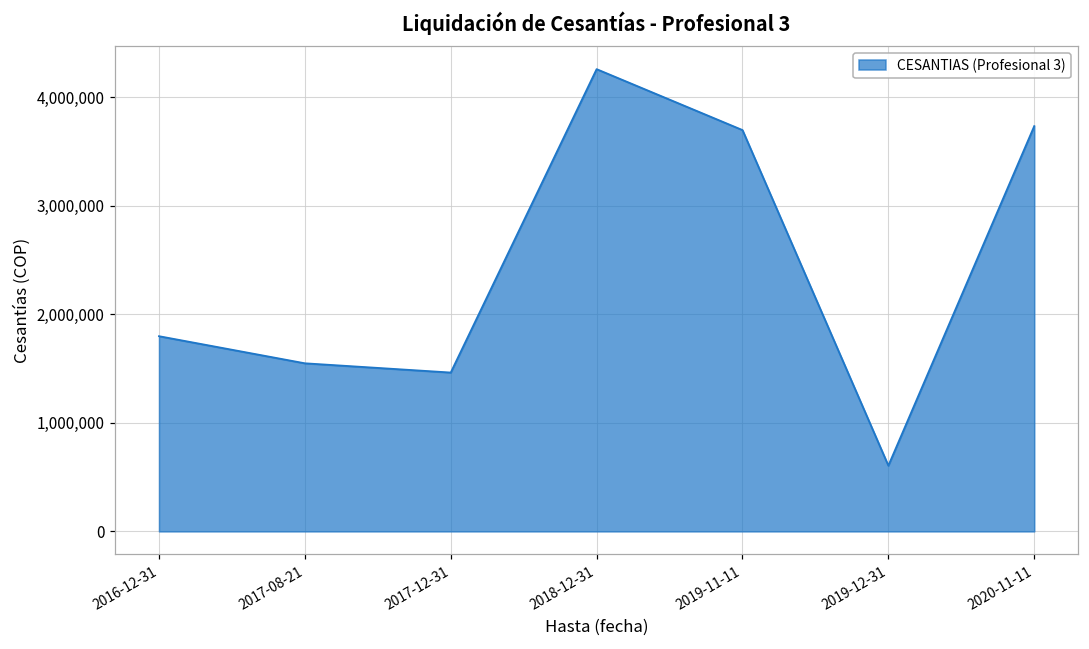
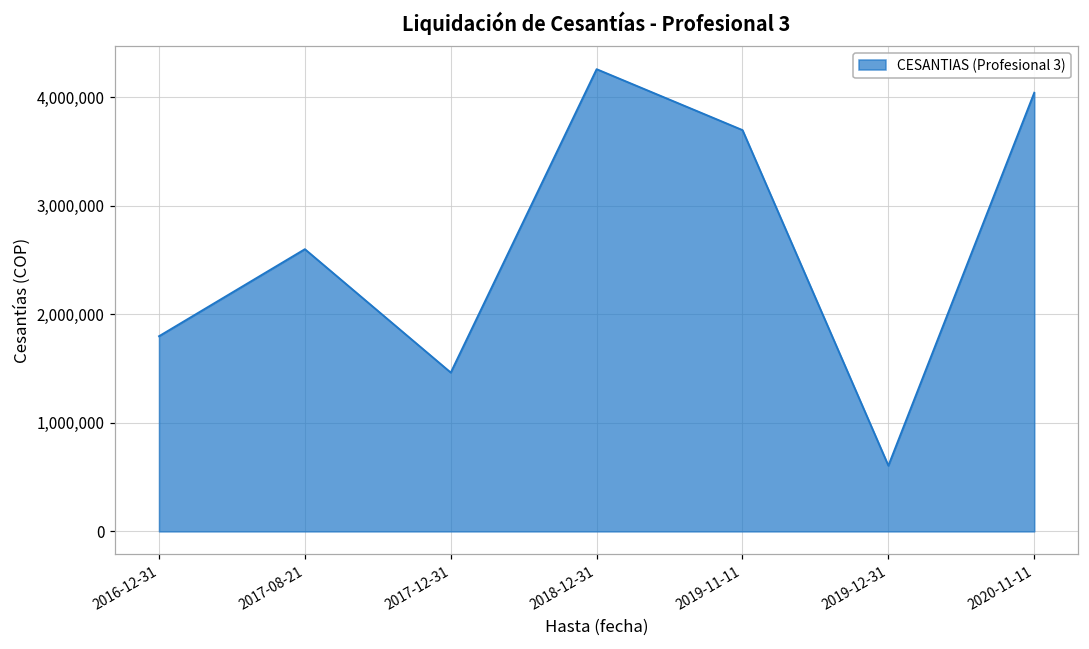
  {
    "2016-12-31": "1,800,000",
-   "2017-08-21": "1,500,000",
+   "2017-08-21": "2,600,000",
    "2017-12-31": "1,500,000",
    "2018-12-31": "4,300,000",
    "2019-11-11": "3,700,000",
    "2019-12-31": "600,000",
-   "2020-11-11": "3,700,000"
+   "2020-11-11": "4,000,000"
  }
